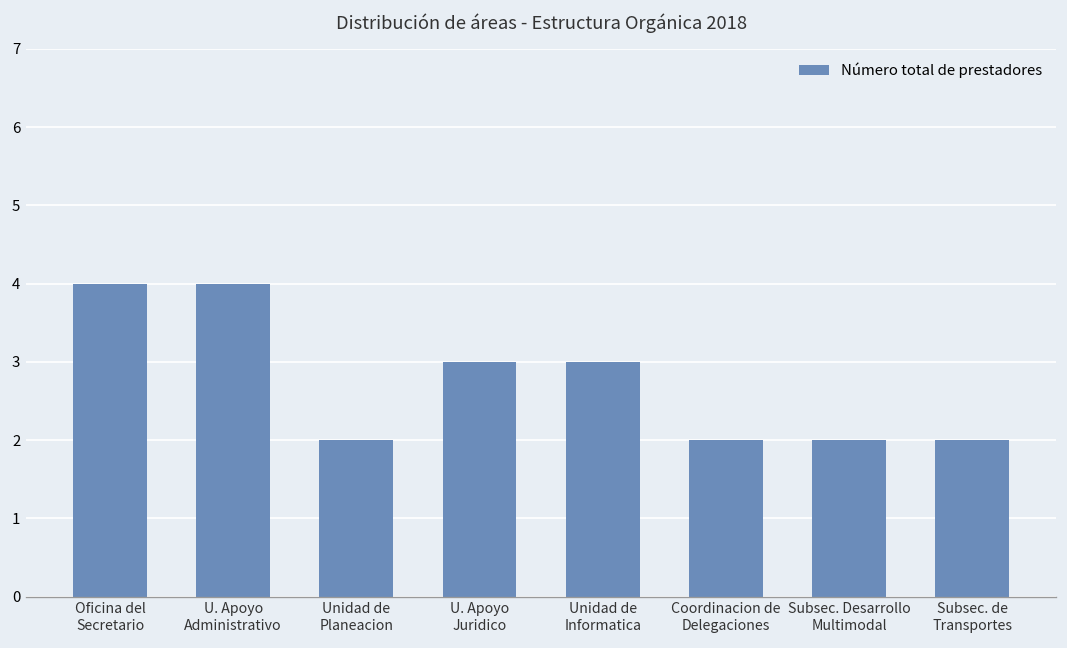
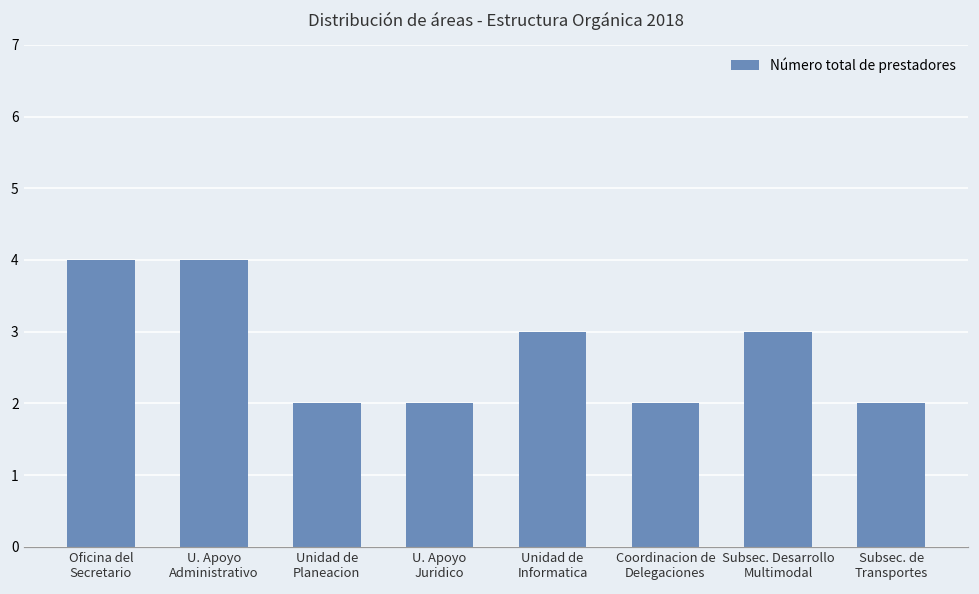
  {
    "Oficina del Secretario": 4,
    "U. Apoyo Administrativo": 4,
    "Unidad de Planeacion": 2,
-   "U. Apoyo Juridico": 3,
+   "U. Apoyo Juridico": 2,
    "Unidad de Informatica": 3,
    "Coordinacion de Delegaciones": 2,
-   "Subsec. Desarrollo Multimodal": 2,
+   "Subsec. Desarrollo Multimodal": 3,
    "Subsec. de Transportes": 2
  }
